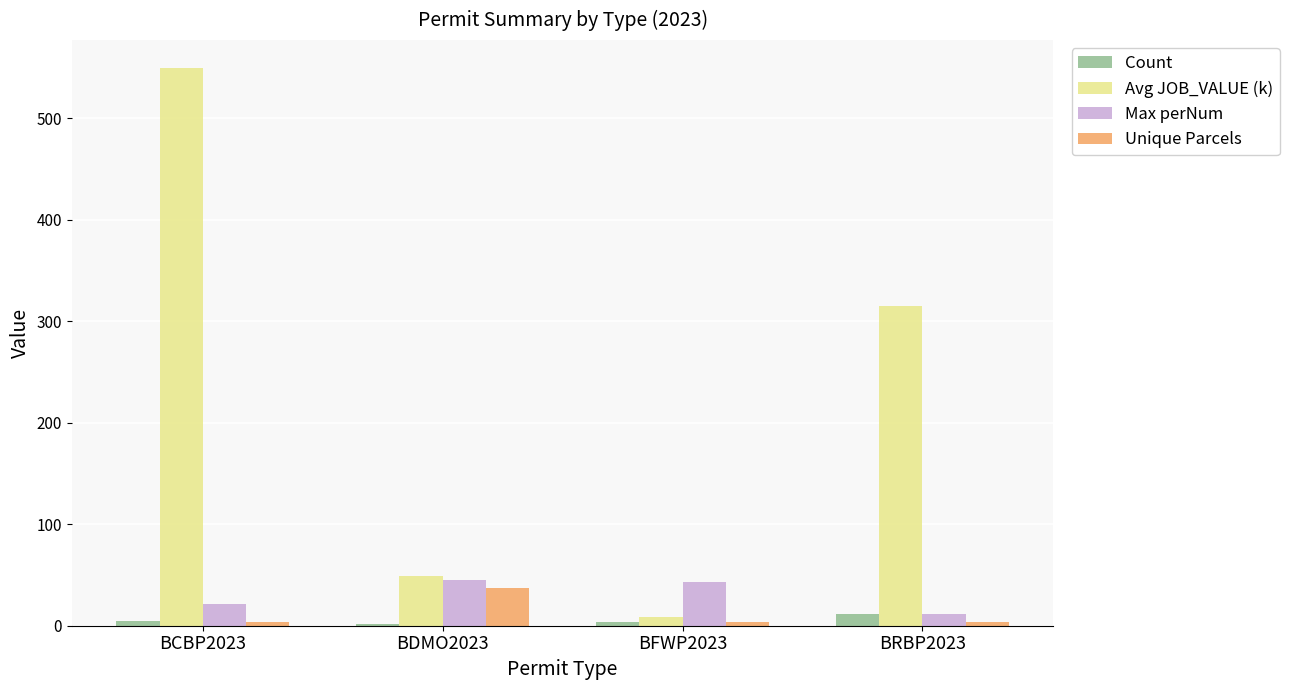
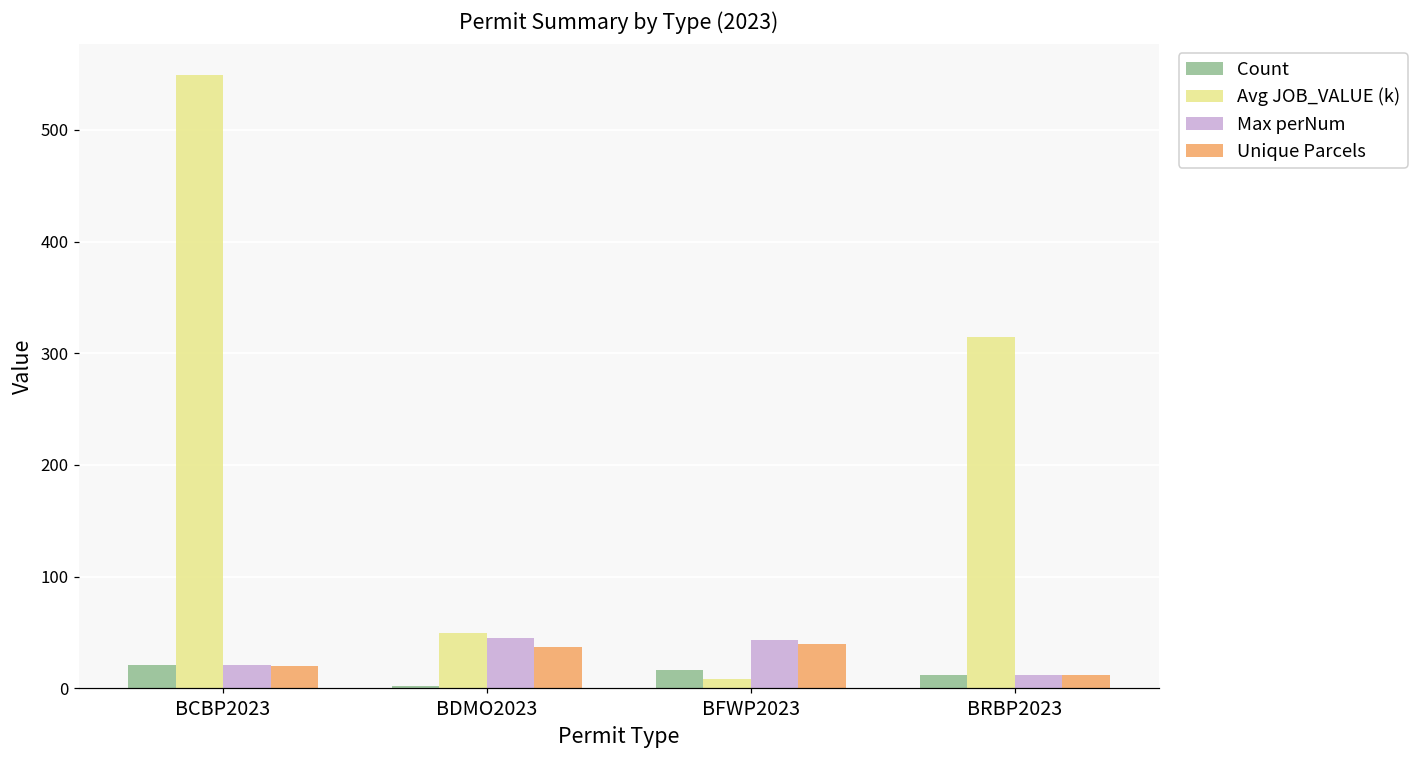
  {
    "Count": {
-     "BCBP2023": 5,
-     "BFWP2023": 4,
+     "BCBP2023": 21,
+     "BFWP2023": 16,
      "BRBP2023": 12
    },
    "Avg JOB_VALUE (k)": {
      "BCBP2023": 550,
      "BDMO2023": 49,
      "BFWP2023": 8,
      "BRBP2023": 315
    },
    "Max perNum": {
      "BCBP2023": 21,
      "BDMO2023": 45,
      "BFWP2023": 43,
      "BRBP2023": 12
    },
    "Unique Parcels": {
-     "BCBP2023": 4,
+     "BCBP2023": 20,
      "BDMO2023": 37,
-     "BFWP2023": 4,
-     "BRBP2023": 4
+     "BFWP2023": 40,
+     "BRBP2023": 12
    }
  }
